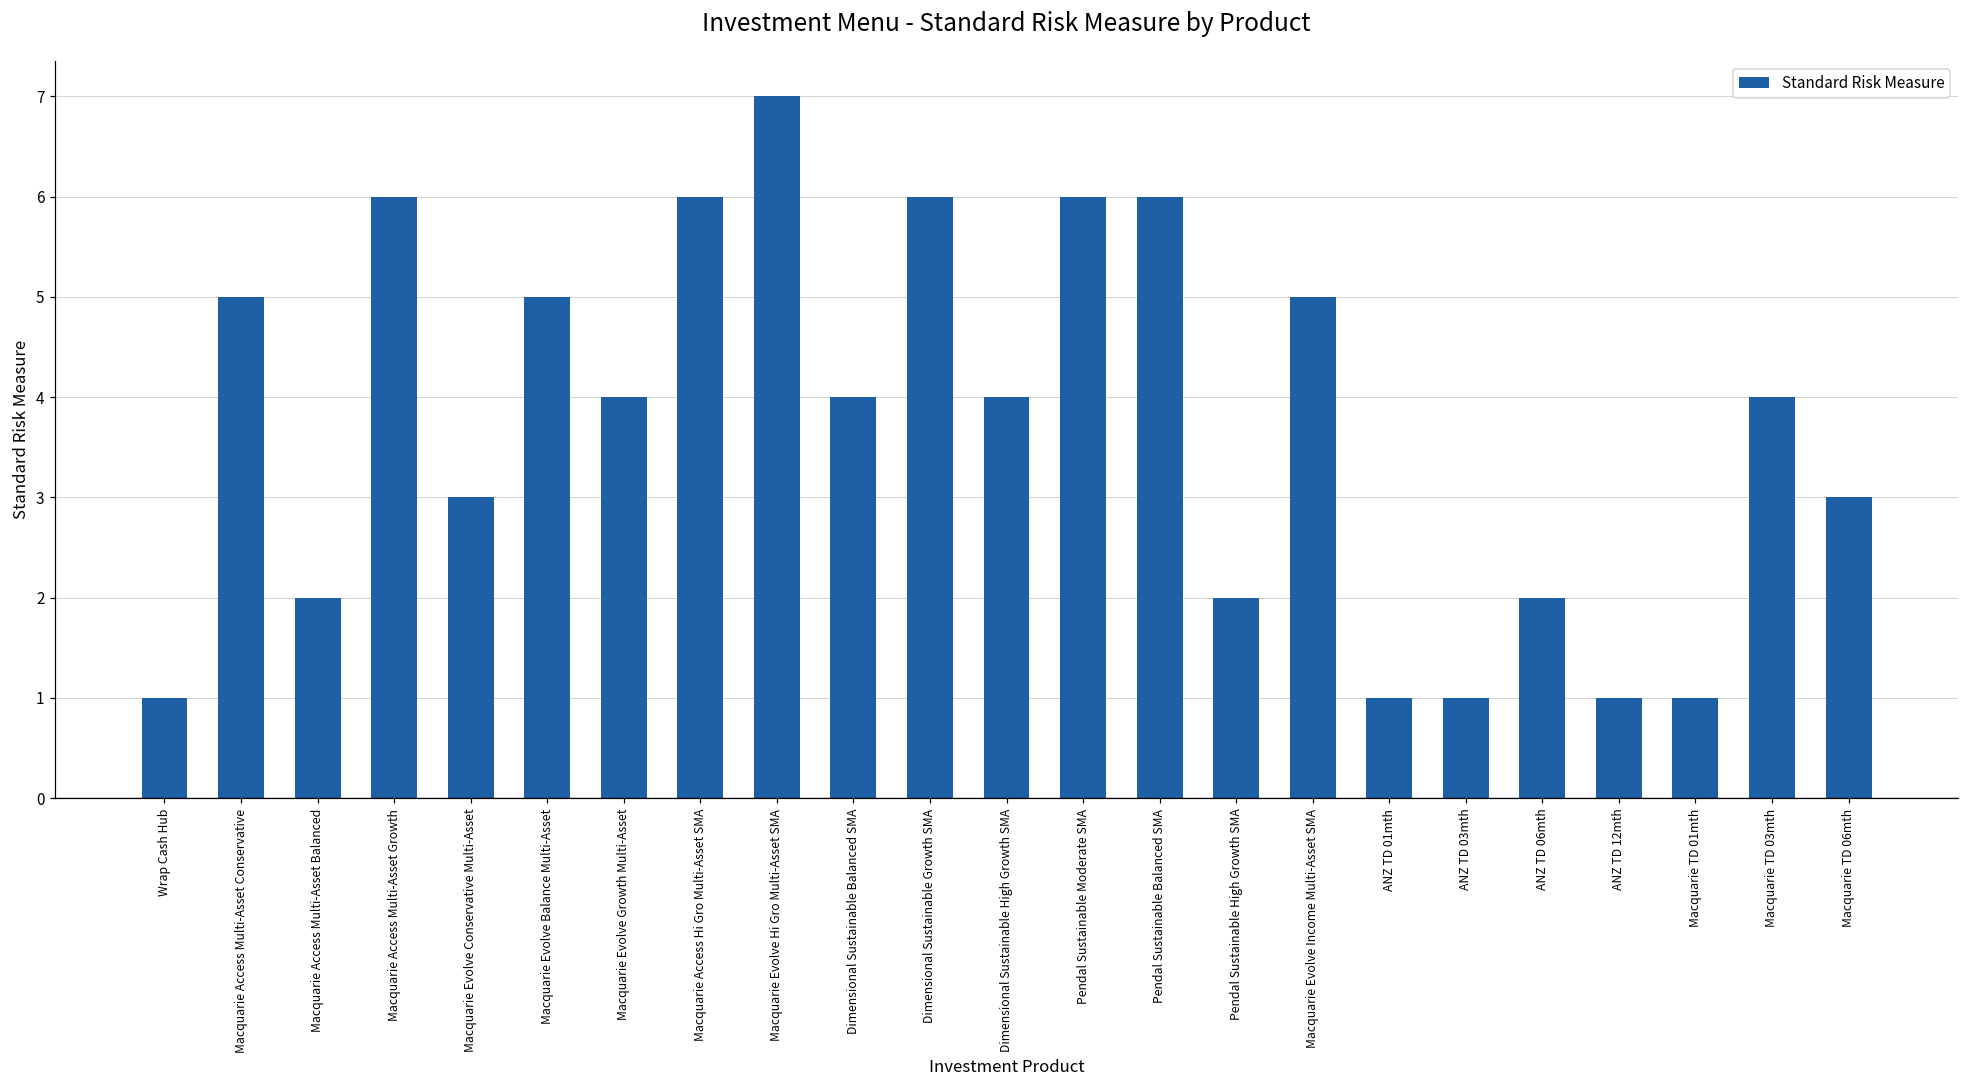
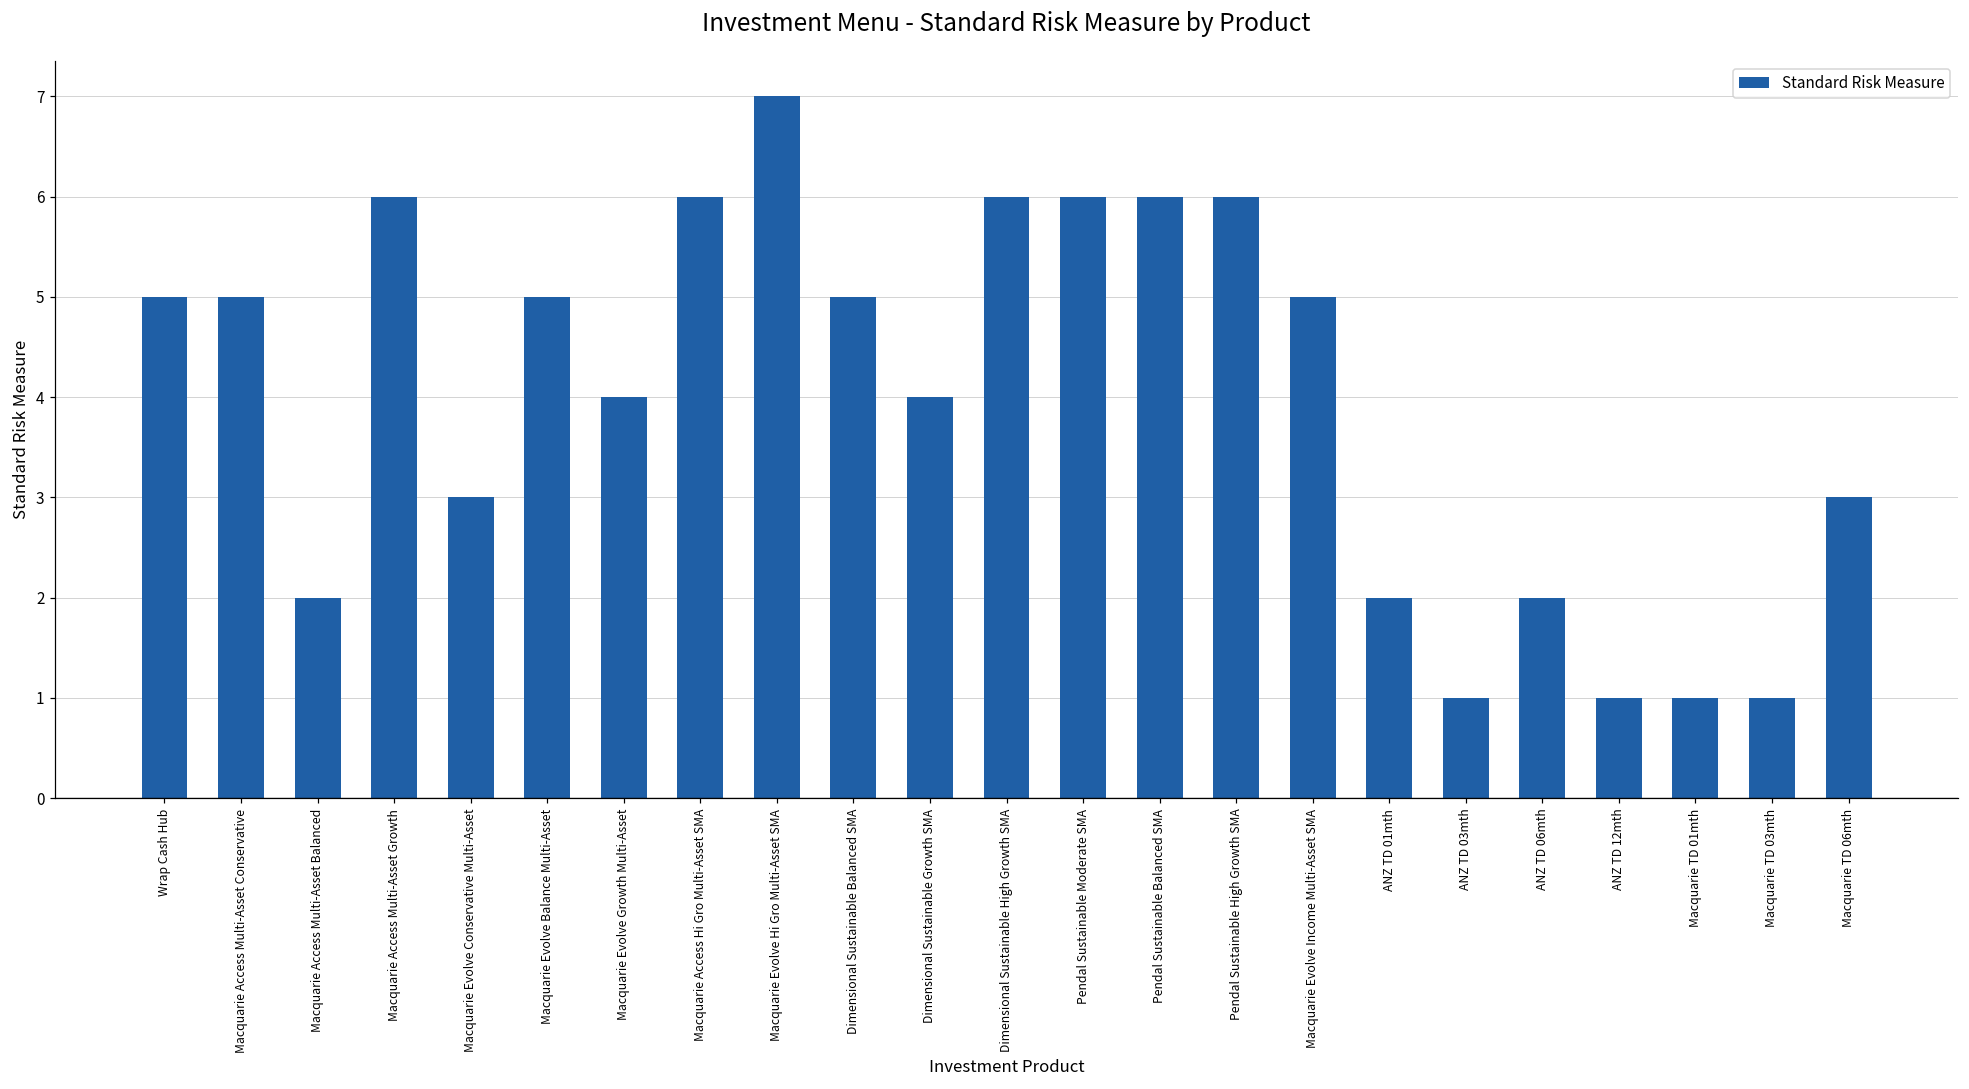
  {
-   "Wrap Cash Hub": 1,
+   "Wrap Cash Hub": 5,
    "Macquarie Access Multi-Asset Conservative": 5,
    "Macquarie Access Multi-Asset Balanced": 2,
    "Macquarie Access Multi-Asset Growth": 6,
    "Macquarie Evolve Conservative Multi-Asset": 3,
    "Macquarie Evolve Balance Multi-Asset": 5,
    "Macquarie Evolve Growth Multi-Asset": 4,
    "Macquarie Access Hi Gro Multi-Asset SMA": 6,
    "Macquarie Evolve Hi Gro Multi-Asset SMA": 7,
-   "Dimensional Sustainable Balanced SMA": 4,
-   "Dimensional Sustainable Growth SMA": 6,
-   "Dimensional Sustainable High Growth SMA": 4,
+   "Dimensional Sustainable Balanced SMA": 5,
+   "Dimensional Sustainable Growth SMA": 4,
+   "Dimensional Sustainable High Growth SMA": 6,
    "Pendal Sustainable Moderate SMA": 6,
    "Pendal Sustainable Balanced SMA": 6,
-   "Pendal Sustainable High Growth SMA": 2,
+   "Pendal Sustainable High Growth SMA": 6,
    "Macquarie Evolve Income Multi-Asset SMA": 5,
-   "ANZ TD 01mth": 1,
+   "ANZ TD 01mth": 2,
    "ANZ TD 03mth": 1,
    "ANZ TD 06mth": 2,
    "ANZ TD 12mth": 1,
    "Macquarie TD 01mth": 1,
-   "Macquarie TD 03mth": 4,
+   "Macquarie TD 03mth": 1,
    "Macquarie TD 06mth": 3
  }
